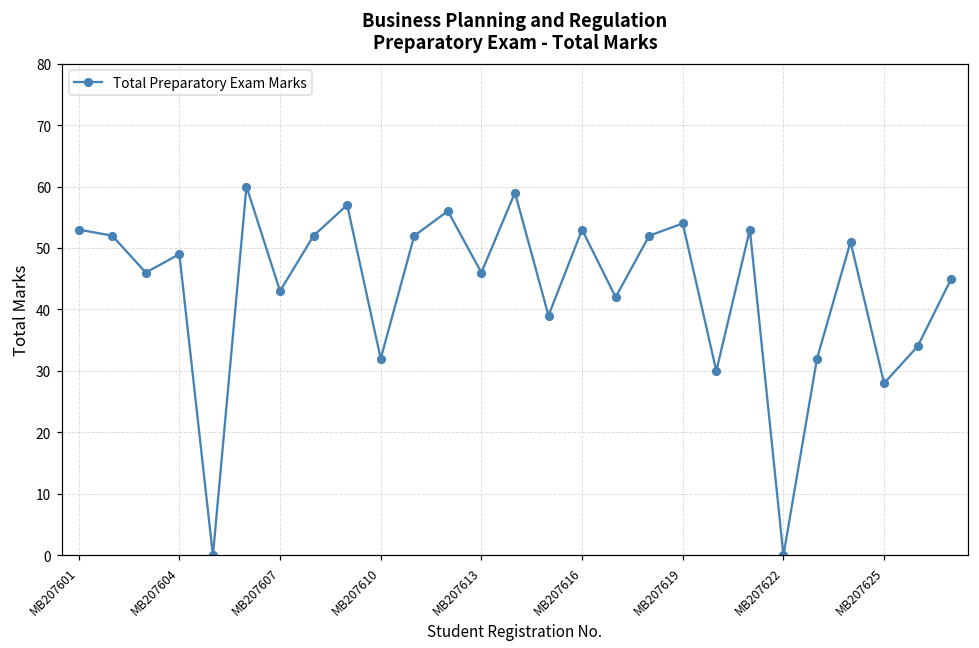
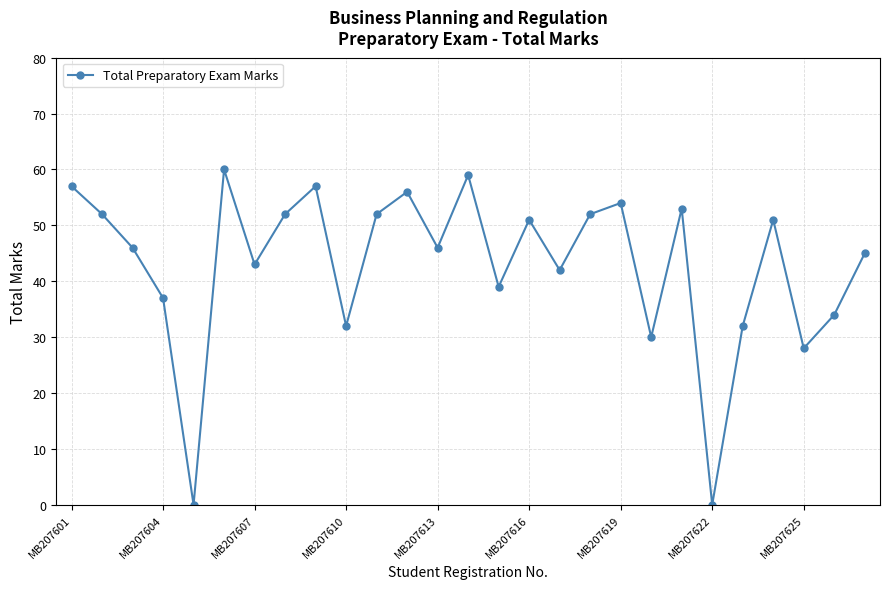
  {
-   "MB207601": 53,
-   "MB207604": 49,
+   "MB207601": 57,
+   "MB207604": 37,
    "MB207607": 43,
    "MB207610": 32,
    "MB207613": 46,
-   "MB207616": 53,
+   "MB207616": 51,
    "MB207619": 54,
    "MB207622": 0,
    "MB207625": 28
  }
